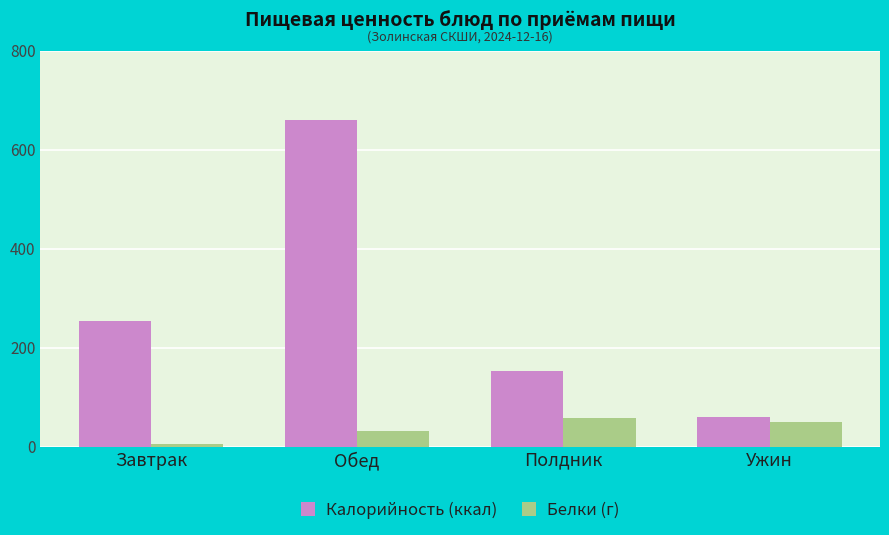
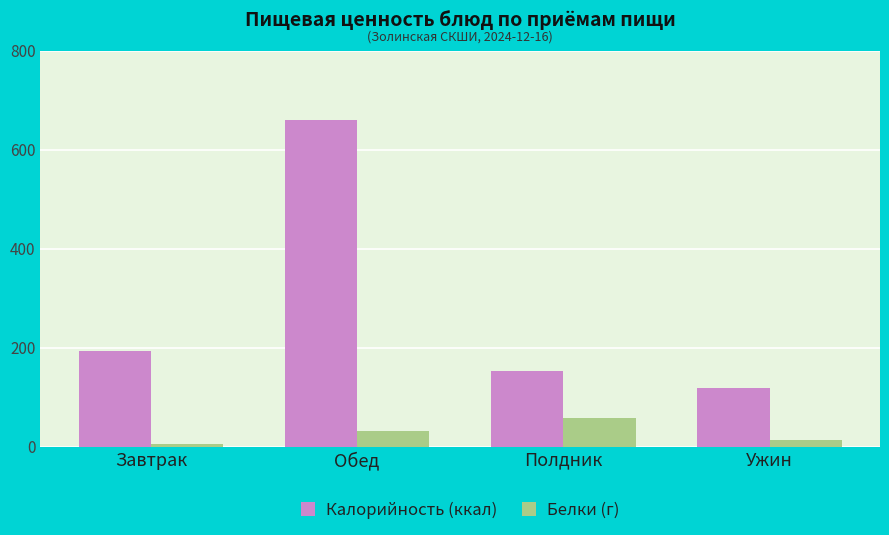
  {
    "Калорийность (ккал)": {
-     "Завтрак": 250,
+     "Завтрак": 190,
      "Обед": 660,
      "Полдник": 150,
-     "Ужин": 60
+     "Ужин": 120
    },
    "Белки (г)": {
      "Завтрак": 10,
      "Обед": 30,
      "Полдник": 60,
-     "Ужин": 50
+     "Ужин": 10
    }
  }
